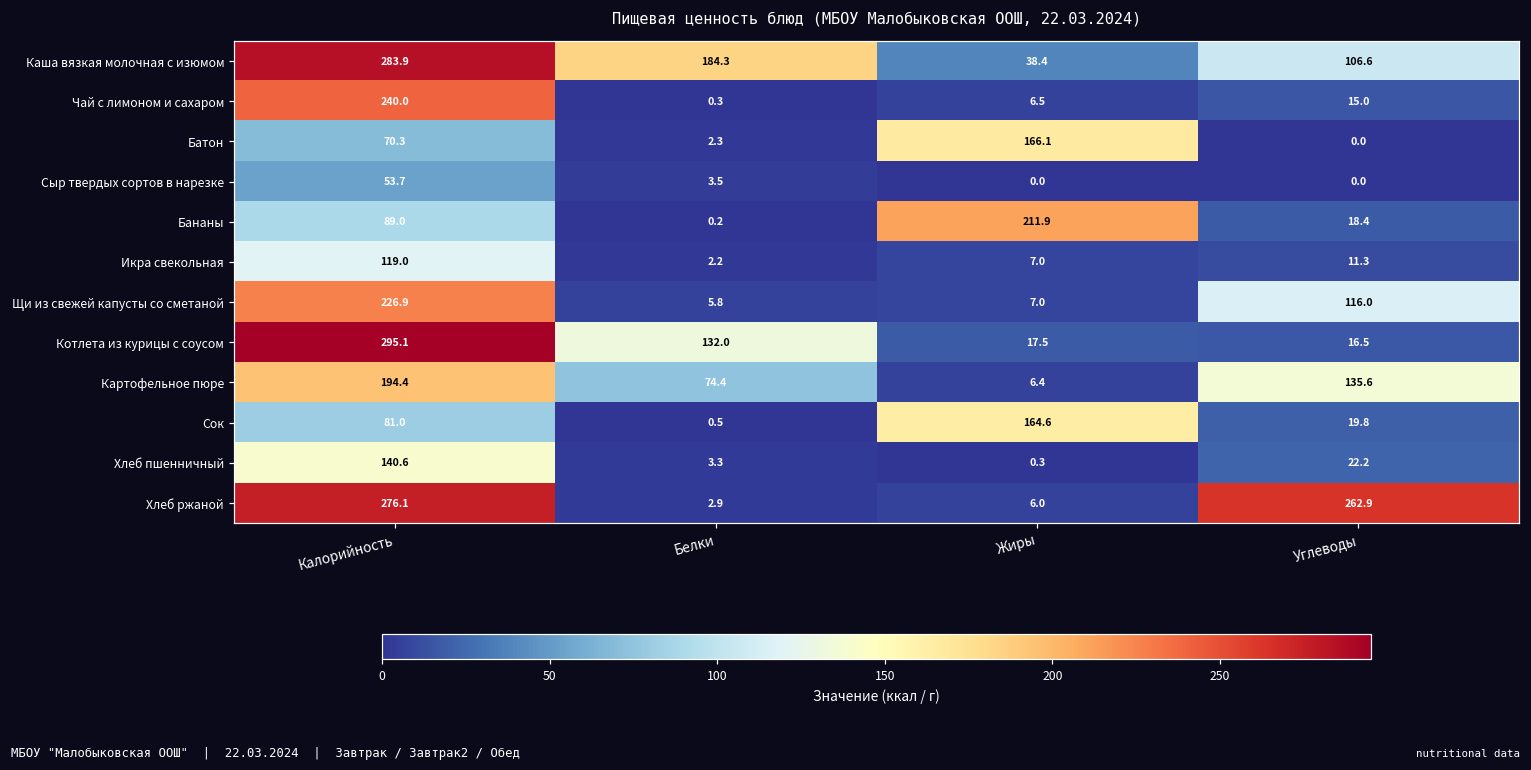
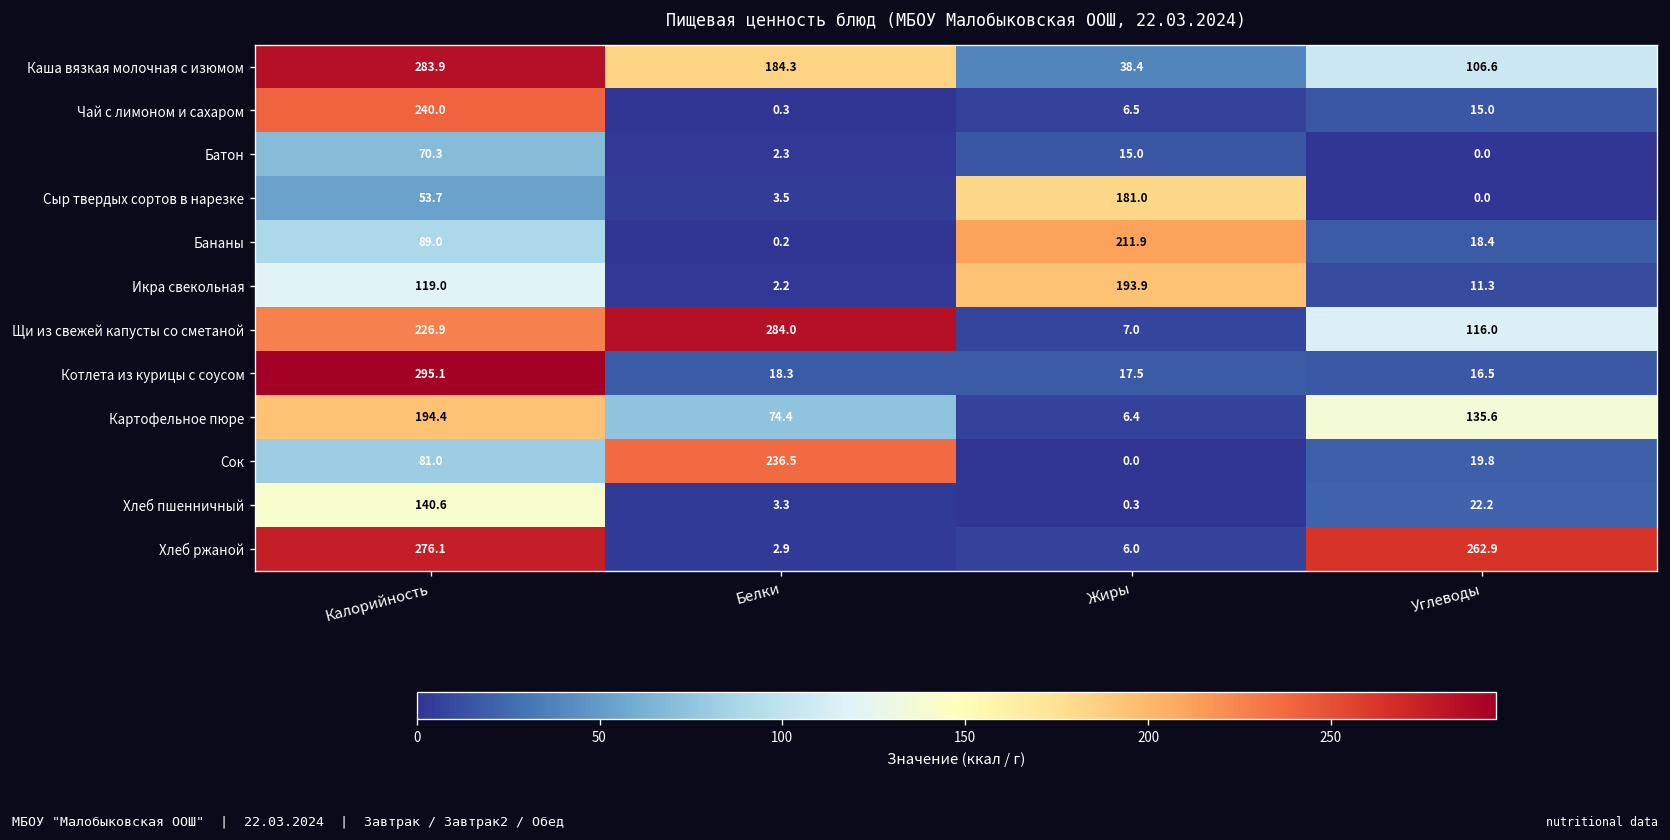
  {
    "Каша вязкая молочная с изюмом": {
      "Калорийность": 283.9,
      "Белки": 184.3,
      "Жиры": 38.4,
      "Углеводы": 106.6
    },
    "Чай с лимоном и сахаром": {
      "Калорийность": 240.0,
      "Белки": 0.3,
      "Жиры": 6.5,
      "Углеводы": 15.0
    },
    "Батон": {
      "Калорийность": 70.3,
      "Белки": 2.3,
-     "Жиры": 166.1,
+     "Жиры": 15.0,
      "Углеводы": 0.0
    },
    "Сыр твердых сортов в нарезке": {
      "Калорийность": 53.7,
      "Белки": 3.5,
-     "Жиры": 0.0,
+     "Жиры": 181.0,
      "Углеводы": 0.0
    },
    "Бананы": {
      "Калорийность": 89.0,
      "Белки": 0.2,
      "Жиры": 211.9,
      "Углеводы": 18.4
    },
    "Икра свекольная": {
      "Калорийность": 119.0,
      "Белки": 2.2,
-     "Жиры": 7.0,
+     "Жиры": 193.9,
      "Углеводы": 11.3
    },
    "Щи из свежей капусты со сметаной": {
      "Калорийность": 226.9,
-     "Белки": 5.8,
+     "Белки": 284.0,
      "Жиры": 7.0,
      "Углеводы": 116.0
    },
    "Котлета из курицы с соусом": {
      "Калорийность": 295.1,
-     "Белки": 132.0,
+     "Белки": 18.3,
      "Жиры": 17.5,
      "Углеводы": 16.5
    },
    "Картофельное пюре": {
      "Калорийность": 194.4,
      "Белки": 74.4,
      "Жиры": 6.4,
      "Углеводы": 135.6
    },
    "Сок": {
      "Калорийность": 81.0,
-     "Белки": 0.5,
-     "Жиры": 164.6,
+     "Белки": 236.5,
+     "Жиры": 0.0,
      "Углеводы": 19.8
    },
    "Хлеб пшенничный": {
      "Калорийность": 140.6,
      "Белки": 3.3,
      "Жиры": 0.3,
      "Углеводы": 22.2
    },
    "Хлеб ржаной": {
      "Калорийность": 276.1,
      "Белки": 2.9,
      "Жиры": 6.0,
      "Углеводы": 262.9
    }
  }
